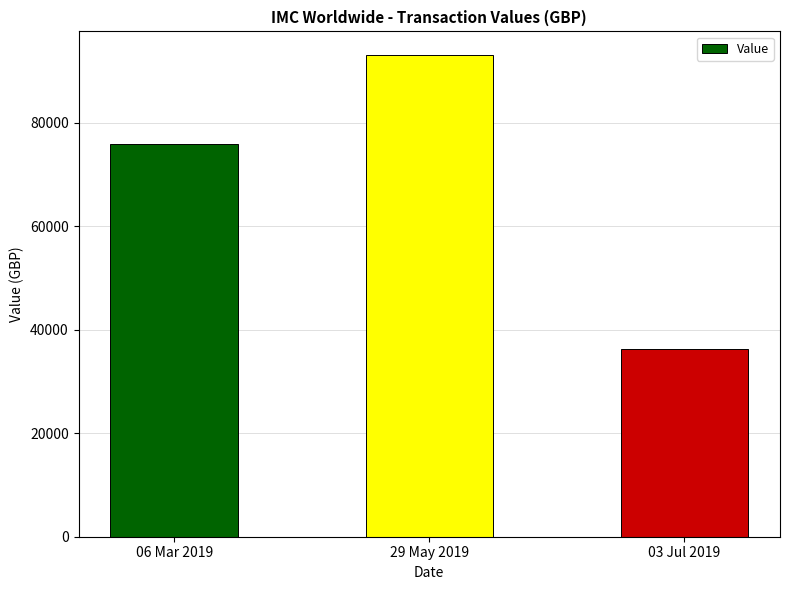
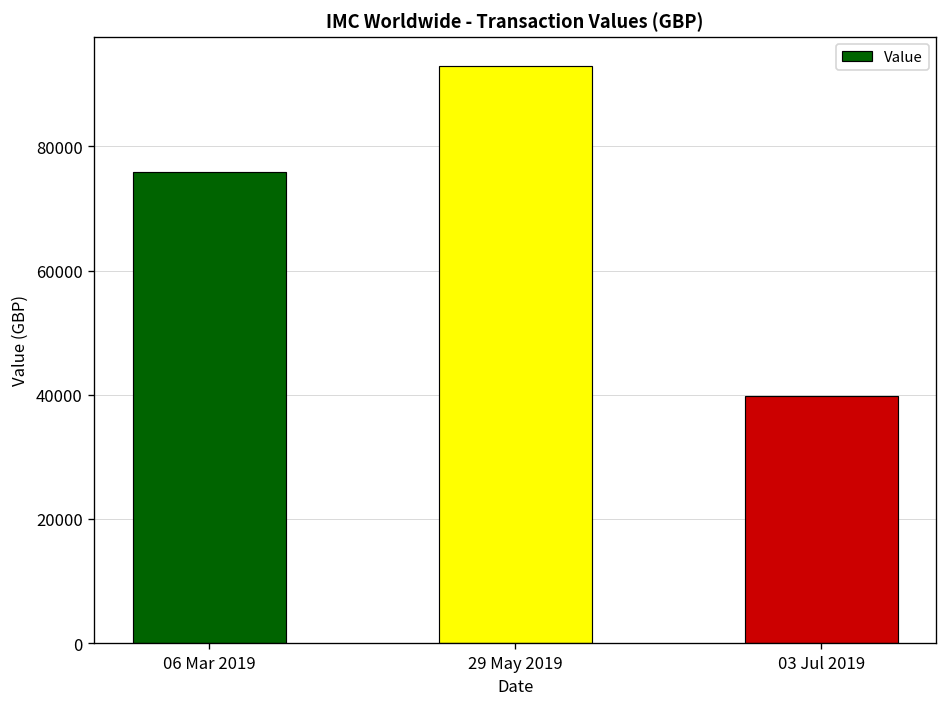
  {
    "06 Mar 2019": 76000,
    "29 May 2019": 93000,
-   "03 Jul 2019": 36000
+   "03 Jul 2019": 40000
  }
